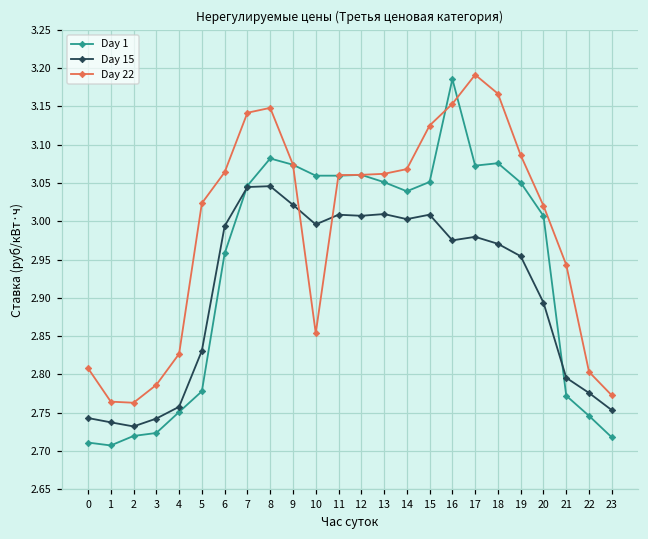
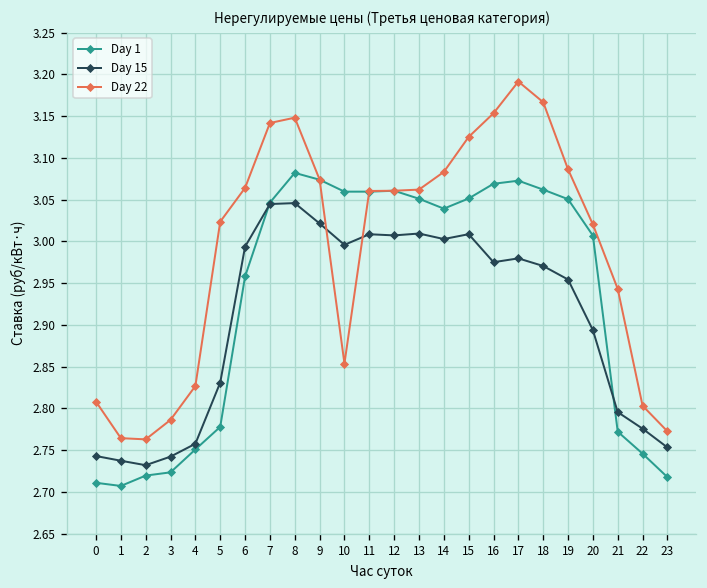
  {
    "Day 1": {
      "0": 2.71,
      "1": 2.71,
      "2": 2.72,
      "3": 2.72,
      "4": 2.75,
      "5": 2.78,
      "6": 2.96,
      "8": 3.08,
      "10": 3.06,
      "13": 3.05,
      "14": 3.04,
      "15": 3.05,
-     "16": 3.19,
+     "16": 3.07,
      "17": 3.07,
-     "18": 3.08,
+     "18": 3.06,
      "19": 3.05,
      "20": 3.01,
      "21": 2.77,
      "22": 2.75,
      "23": 2.72
    },
    "Day 15": {
      "0": 2.74,
      "1": 2.74,
      "2": 2.73,
      "3": 2.74,
      "4": 2.76,
      "5": 2.83,
      "6": 2.99,
      "8": 3.05,
      "9": 3.02,
      "10": 3.00,
      "11": 3.01,
      "12": 3.01,
      "13": 3.01,
      "14": 3.00,
      "15": 3.01,
      "16": 2.98,
      "17": 2.98,
      "18": 2.97,
      "19": 2.95,
      "20": 2.89,
      "21": 2.80,
      "22": 2.78,
      "23": 2.75
    },
    "Day 22": {
      "0": 2.81,
      "1": 2.76,
      "2": 2.76,
      "3": 2.79,
      "4": 2.83,
      "5": 3.02,
      "6": 3.06,
      "7": 3.14,
      "8": 3.15,
      "10": 2.85,
      "13": 3.06,
-     "14": 3.07,
+     "14": 3.08,
      "15": 3.13,
      "16": 3.15,
      "17": 3.19,
      "18": 3.17,
      "19": 3.09,
      "20": 3.02,
      "21": 2.94,
      "22": 2.80,
      "23": 2.77
    }
  }
